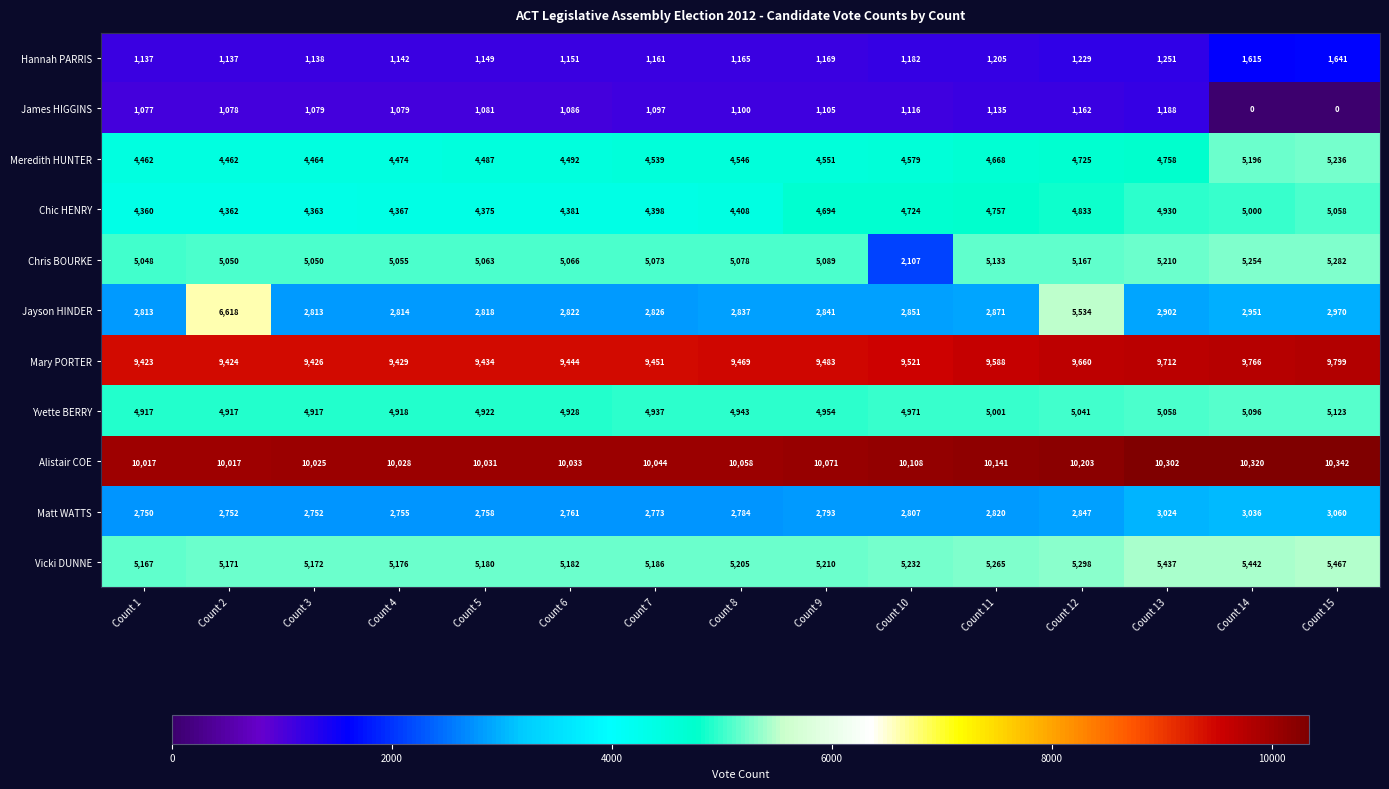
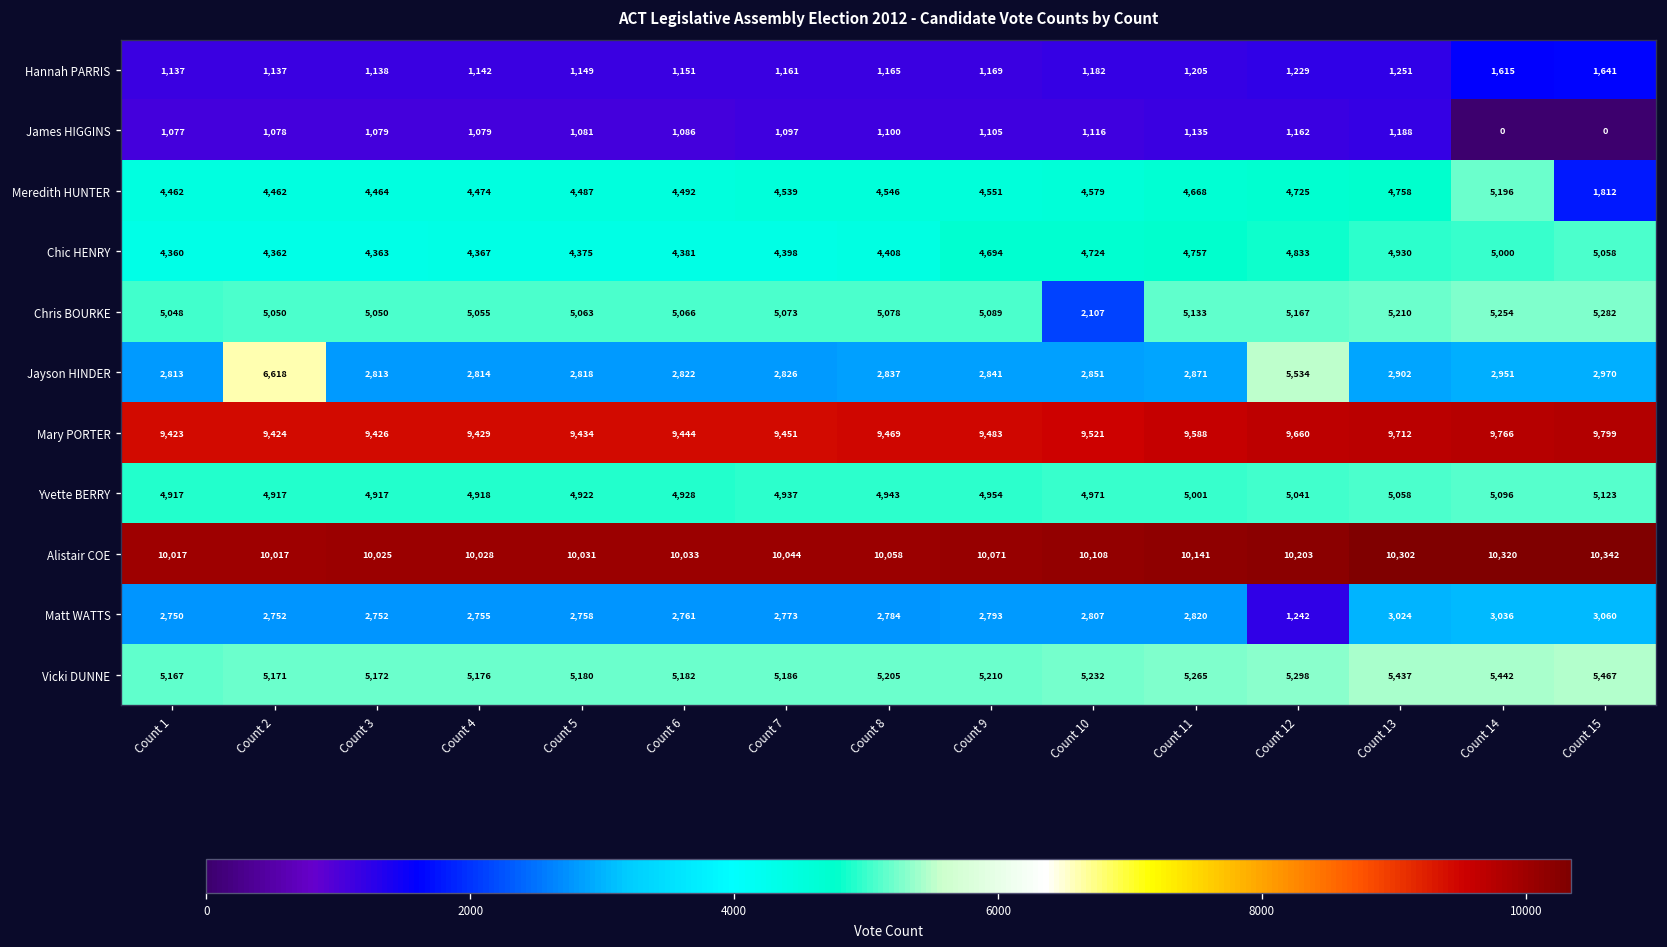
  {
    "Hannah PARRIS": {
      "Count 1": "1,137",
      "Count 2": "1,137",
      "Count 3": "1,138",
      "Count 4": "1,142",
      "Count 5": "1,149",
      "Count 6": "1,151",
      "Count 7": "1,161",
      "Count 8": "1,165",
      "Count 9": "1,169",
      "Count 10": "1,182",
      "Count 11": "1,205",
      "Count 12": "1,229",
      "Count 13": "1,251",
      "Count 14": "1,615",
      "Count 15": "1,641"
    },
    "James HIGGINS": {
      "Count 1": "1,077",
      "Count 2": "1,078",
      "Count 3": "1,079",
      "Count 4": "1,079",
      "Count 5": "1,081",
      "Count 6": "1,086",
      "Count 7": "1,097",
      "Count 8": "1,100",
      "Count 9": "1,105",
      "Count 10": "1,116",
      "Count 11": "1,135",
      "Count 12": "1,162",
      "Count 13": "1,188",
      "Count 14": "0",
      "Count 15": "0"
    },
    "Meredith HUNTER": {
      "Count 1": "4,462",
      "Count 2": "4,462",
      "Count 3": "4,464",
      "Count 4": "4,474",
      "Count 5": "4,487",
      "Count 6": "4,492",
      "Count 7": "4,539",
      "Count 8": "4,546",
      "Count 9": "4,551",
      "Count 10": "4,579",
      "Count 11": "4,668",
      "Count 12": "4,725",
      "Count 13": "4,758",
      "Count 14": "5,196",
-     "Count 15": "5,236"
+     "Count 15": "1,812"
    },
    "Chic HENRY": {
      "Count 1": "4,360",
      "Count 2": "4,362",
      "Count 3": "4,363",
      "Count 4": "4,367",
      "Count 5": "4,375",
      "Count 6": "4,381",
      "Count 7": "4,398",
      "Count 8": "4,408",
      "Count 9": "4,694",
      "Count 10": "4,724",
      "Count 11": "4,757",
      "Count 12": "4,833",
      "Count 13": "4,930",
      "Count 14": "5,000",
      "Count 15": "5,058"
    },
    "Chris BOURKE": {
      "Count 1": "5,048",
      "Count 2": "5,050",
      "Count 3": "5,050",
      "Count 4": "5,055",
      "Count 5": "5,063",
      "Count 6": "5,066",
      "Count 7": "5,073",
      "Count 8": "5,078",
      "Count 9": "5,089",
      "Count 10": "2,107",
      "Count 11": "5,133",
      "Count 12": "5,167",
      "Count 13": "5,210",
      "Count 14": "5,254",
      "Count 15": "5,282"
    },
    "Jayson HINDER": {
      "Count 1": "2,813",
      "Count 2": "6,618",
      "Count 3": "2,813",
      "Count 4": "2,814",
      "Count 5": "2,818",
      "Count 6": "2,822",
      "Count 7": "2,826",
      "Count 8": "2,837",
      "Count 9": "2,841",
      "Count 10": "2,851",
      "Count 11": "2,871",
      "Count 12": "5,534",
      "Count 13": "2,902",
      "Count 14": "2,951",
      "Count 15": "2,970"
    },
    "Mary PORTER": {
      "Count 1": "9,423",
      "Count 2": "9,424",
      "Count 3": "9,426",
      "Count 4": "9,429",
      "Count 5": "9,434",
      "Count 6": "9,444",
      "Count 7": "9,451",
      "Count 8": "9,469",
      "Count 9": "9,483",
      "Count 10": "9,521",
      "Count 11": "9,588",
      "Count 12": "9,660",
      "Count 13": "9,712",
      "Count 14": "9,766",
      "Count 15": "9,799"
    },
    "Yvette BERRY": {
      "Count 1": "4,917",
      "Count 2": "4,917",
      "Count 3": "4,917",
      "Count 4": "4,918",
      "Count 5": "4,922",
      "Count 6": "4,928",
      "Count 7": "4,937",
      "Count 8": "4,943",
      "Count 9": "4,954",
      "Count 10": "4,971",
      "Count 11": "5,001",
      "Count 12": "5,041",
      "Count 13": "5,058",
      "Count 14": "5,096",
      "Count 15": "5,123"
    },
    "Alistair COE": {
      "Count 1": "10,017",
      "Count 2": "10,017",
      "Count 3": "10,025",
      "Count 4": "10,028",
      "Count 5": "10,031",
      "Count 6": "10,033",
      "Count 7": "10,044",
      "Count 8": "10,058",
      "Count 9": "10,071",
      "Count 10": "10,108",
      "Count 11": "10,141",
      "Count 12": "10,203",
      "Count 13": "10,302",
      "Count 14": "10,320",
      "Count 15": "10,342"
    },
    "Matt WATTS": {
      "Count 1": "2,750",
      "Count 2": "2,752",
      "Count 3": "2,752",
      "Count 4": "2,755",
      "Count 5": "2,758",
      "Count 6": "2,761",
      "Count 7": "2,773",
      "Count 8": "2,784",
      "Count 9": "2,793",
      "Count 10": "2,807",
      "Count 11": "2,820",
-     "Count 12": "2,847",
+     "Count 12": "1,242",
      "Count 13": "3,024",
      "Count 14": "3,036",
      "Count 15": "3,060"
    },
    "Vicki DUNNE": {
      "Count 1": "5,167",
      "Count 2": "5,171",
      "Count 3": "5,172",
      "Count 4": "5,176",
      "Count 5": "5,180",
      "Count 6": "5,182",
      "Count 7": "5,186",
      "Count 8": "5,205",
      "Count 9": "5,210",
      "Count 10": "5,232",
      "Count 11": "5,265",
      "Count 12": "5,298",
      "Count 13": "5,437",
      "Count 14": "5,442",
      "Count 15": "5,467"
    }
  }
